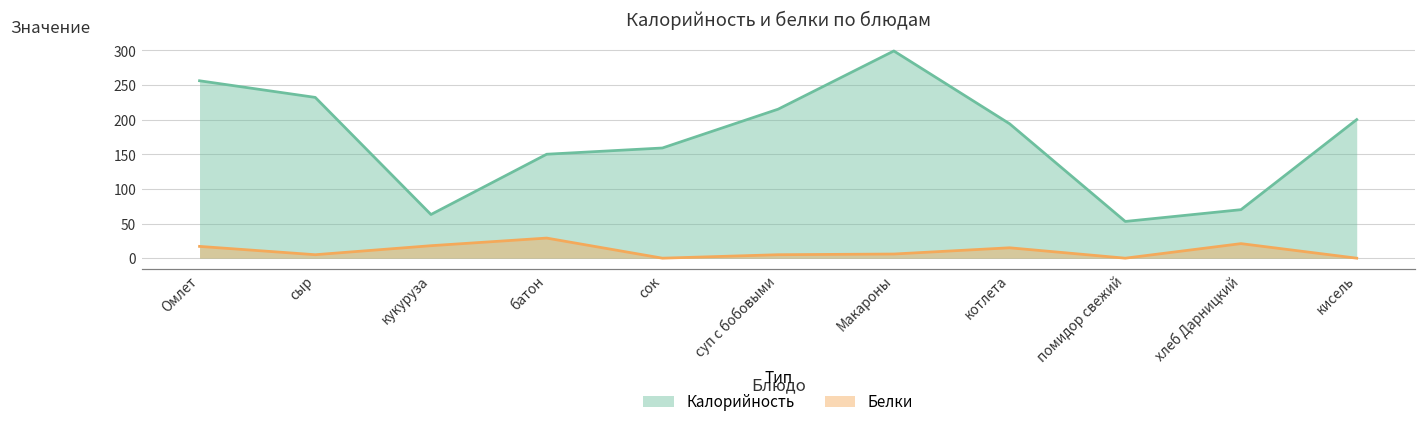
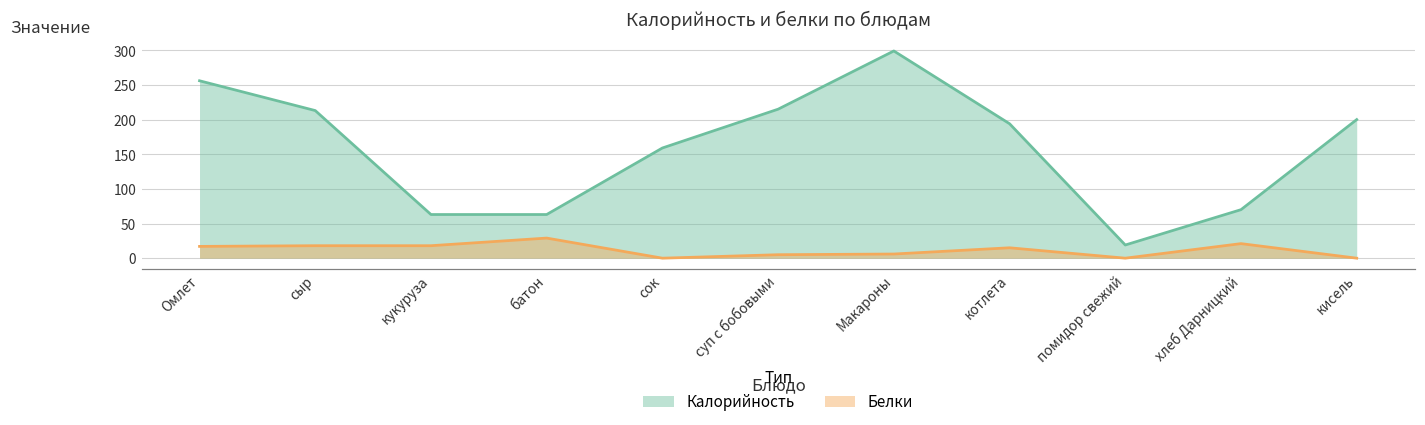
  {
    "Калорийность": {
      "Омлет": 260,
-     "сыр": 230,
+     "сыр": 210,
      "кукуруза": 60,
-     "батон": 150,
+     "батон": 60,
      "сок": 160,
      "суп с бобовыми": 220,
      "Макароны": 300,
      "котлета": 190,
-     "помидор свежий": 50,
+     "помидор свежий": 20,
      "хлеб Дарницкий": 70,
      "кисель": 200
    },
    "Белки": {
      "Омлет": 20,
-     "сыр": 10,
+     "сыр": 20,
      "кукуруза": 20,
      "батон": 30,
      "сок": 0,
      "суп с бобовыми": 10,
      "Макароны": 10,
      "котлета": 20,
      "помидор свежий": 0,
      "хлеб Дарницкий": 20,
      "кисель": 0
    }
  }
